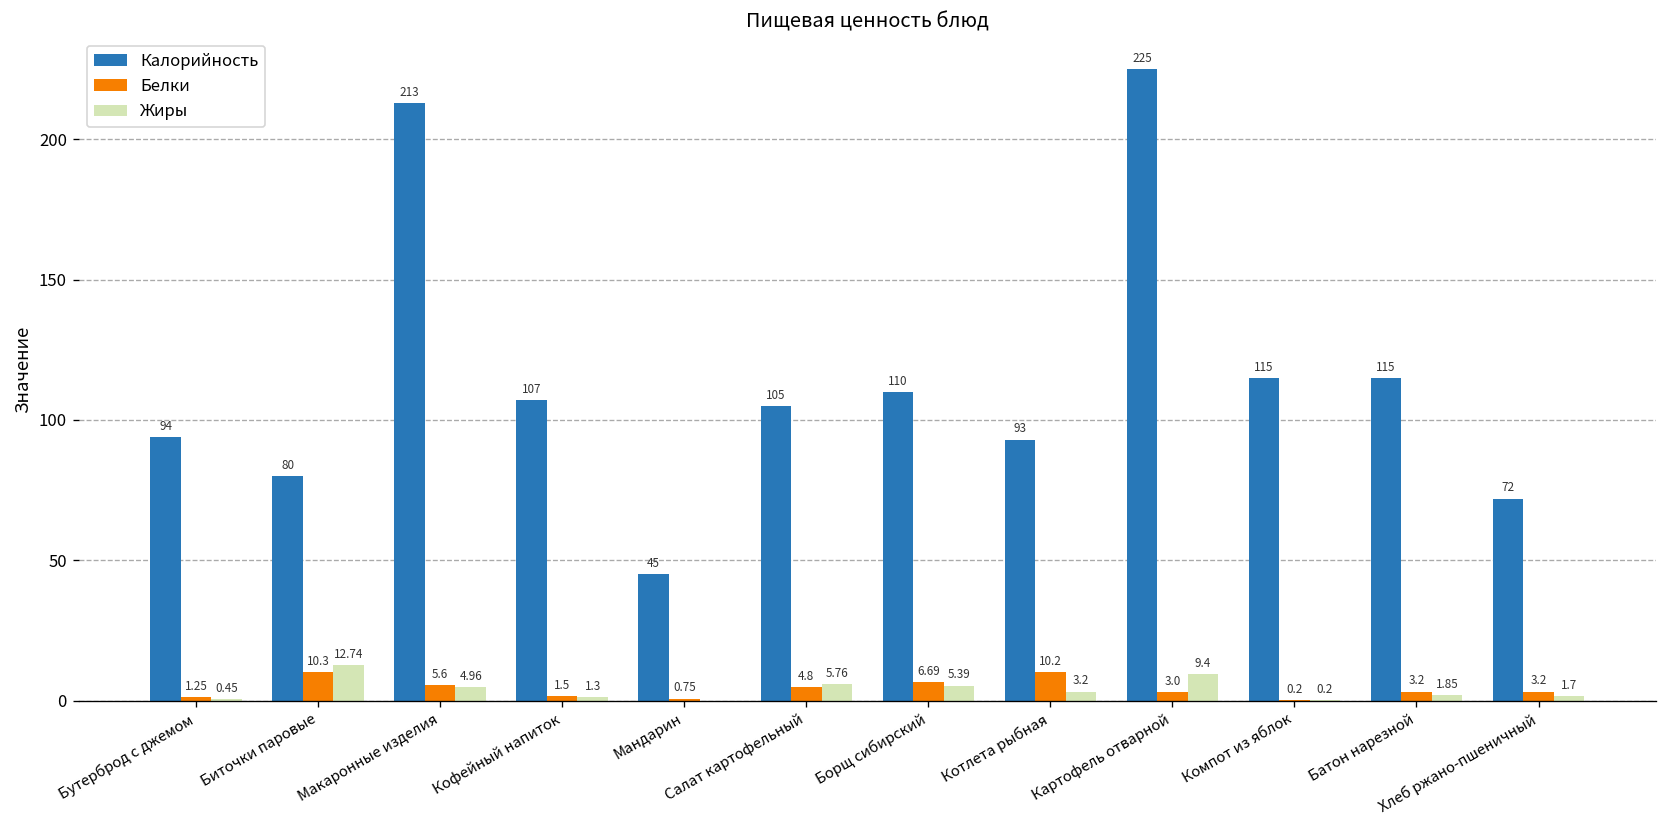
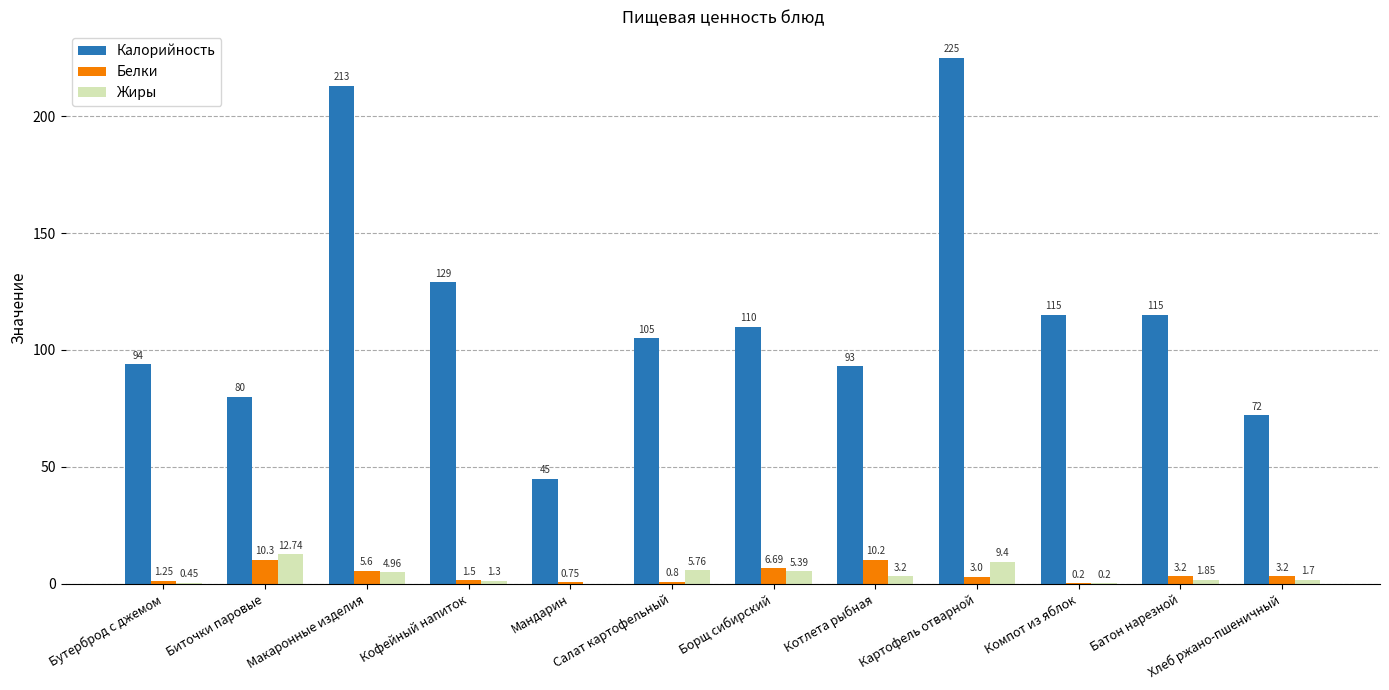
  {
    "Калорийность": {
      "Бутерброд с джемом": 94,
      "Биточки паровые": 80,
      "Макаронные изделия": 213,
-     "Кофейный напиток": 107,
+     "Кофейный напиток": 129,
      "Мандарин": 45,
      "Салат картофельный": 105,
      "Борщ сибирский": 110,
      "Котлета рыбная": 93,
      "Картофель отварной": 225,
      "Компот из яблок": 115,
      "Батон нарезной": 115,
      "Хлеб ржано-пшеничный": 72
    },
    "Белки": {
      "Бутерброд с джемом": 1.25,
      "Биточки паровые": 10.3,
      "Макаронные изделия": 5.6,
      "Кофейный напиток": 1.5,
      "Мандарин": 0.75,
-     "Салат картофельный": 4.8,
+     "Салат картофельный": 0.8,
      "Борщ сибирский": 6.69,
      "Котлета рыбная": 10.2,
      "Картофель отварной": 3.0,
      "Компот из яблок": 0.2,
      "Батон нарезной": 3.2,
      "Хлеб ржано-пшеничный": 3.2
    },
    "Жиры": {
      "Бутерброд с джемом": 0.45,
      "Биточки паровые": 12.74,
      "Макаронные изделия": 4.96,
      "Кофейный напиток": 1.3,
      "Салат картофельный": 5.76,
      "Борщ сибирский": 5.39,
      "Котлета рыбная": 3.2,
      "Картофель отварной": 9.4,
      "Компот из яблок": 0.2,
      "Батон нарезной": 1.85,
      "Хлеб ржано-пшеничный": 1.7
    }
  }
